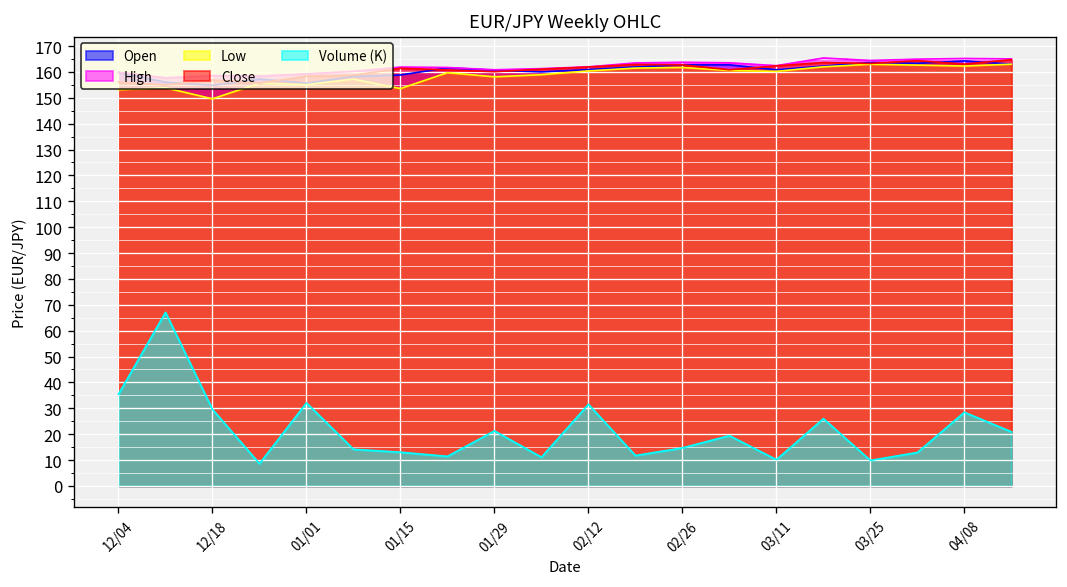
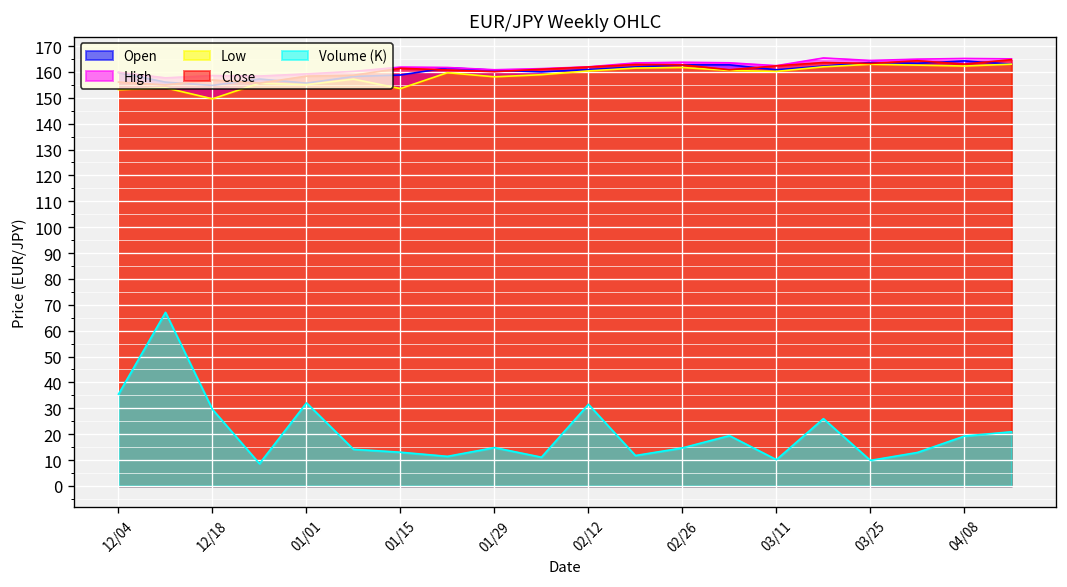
  {
    "Open": {
      "01/15": 159
    },
    "Low": {
      "12/04": 153,
      "12/18": 150,
      "01/15": 154,
      "01/29": 158
    },
    "Volume (K)": {
      "12/04": 35,
      "12/18": 30,
      "01/01": 32,
      "01/15": 13,
-     "01/29": 21,
+     "01/29": 15,
      "02/12": 32,
      "02/26": 15,
      "03/11": 10,
      "03/25": 10,
-     "04/08": 28
+     "04/08": 19
    }
  }
